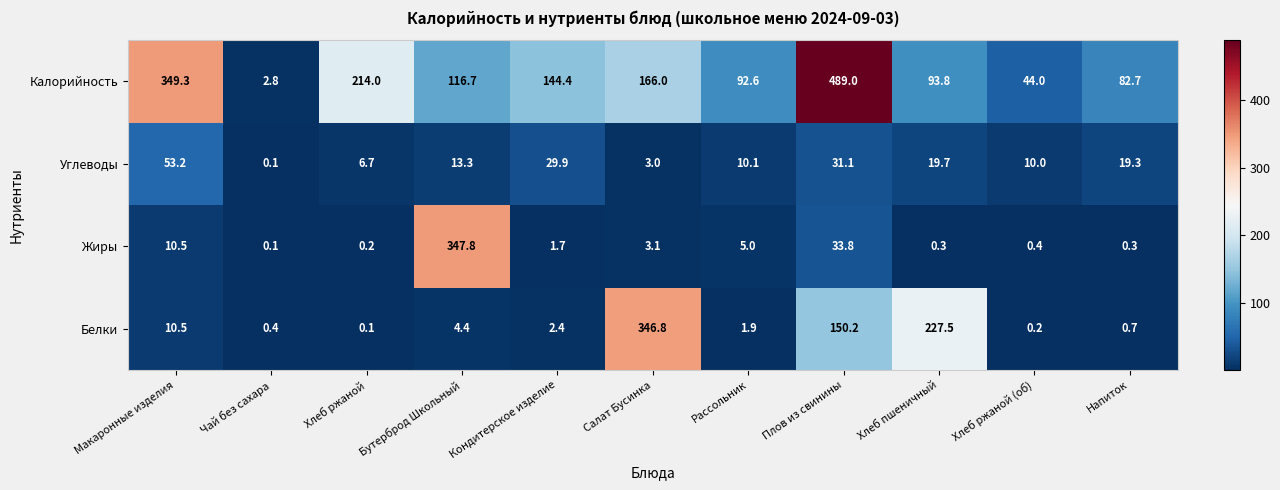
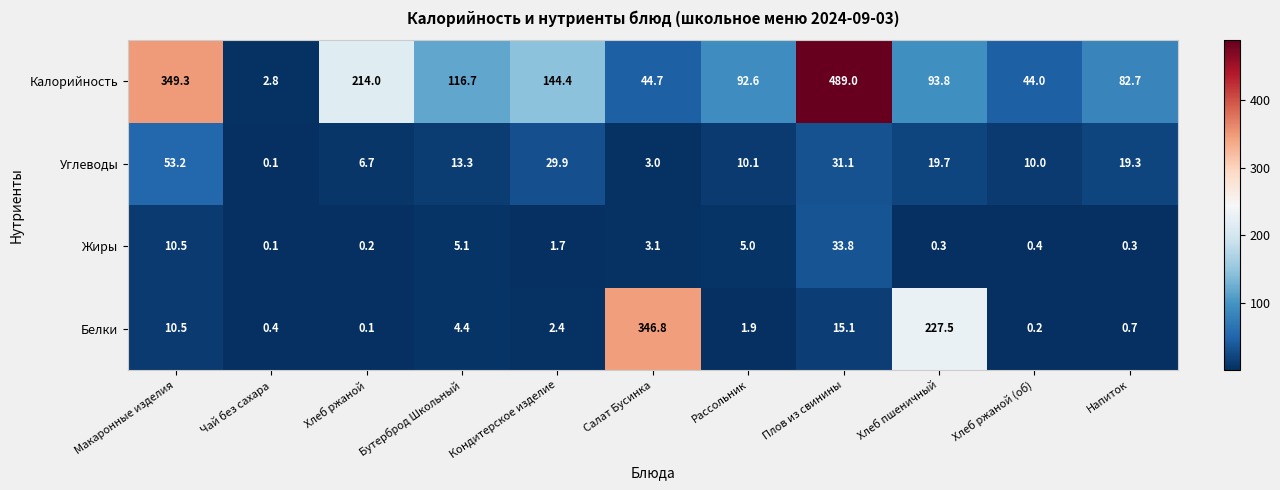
  {
    "Калорийность": {
      "Макаронные изделия": 349.3,
      "Чай без сахара": 2.8,
      "Хлеб ржаной": 214.0,
      "Бутерброд Школьный": 116.7,
      "Кондитерское изделие": 144.4,
-     "Салат Бусинка": 166.0,
+     "Салат Бусинка": 44.7,
      "Рассольник": 92.6,
      "Плов из свинины": 489.0,
      "Хлеб пшеничный": 93.8,
      "Хлеб ржаной (об)": 44.0,
      "Напиток": 82.7
    },
    "Углеводы": {
      "Макаронные изделия": 53.2,
      "Чай без сахара": 0.1,
      "Хлеб ржаной": 6.7,
      "Бутерброд Школьный": 13.3,
      "Кондитерское изделие": 29.9,
      "Салат Бусинка": 3.0,
      "Рассольник": 10.1,
      "Плов из свинины": 31.1,
      "Хлеб пшеничный": 19.7,
      "Хлеб ржаной (об)": 10.0,
      "Напиток": 19.3
    },
    "Жиры": {
      "Макаронные изделия": 10.5,
      "Чай без сахара": 0.1,
      "Хлеб ржаной": 0.2,
-     "Бутерброд Школьный": 347.8,
+     "Бутерброд Школьный": 5.1,
      "Кондитерское изделие": 1.7,
      "Салат Бусинка": 3.1,
      "Рассольник": 5.0,
      "Плов из свинины": 33.8,
      "Хлеб пшеничный": 0.3,
      "Хлеб ржаной (об)": 0.4,
      "Напиток": 0.3
    },
    "Белки": {
      "Макаронные изделия": 10.5,
      "Чай без сахара": 0.4,
      "Хлеб ржаной": 0.1,
      "Бутерброд Школьный": 4.4,
      "Кондитерское изделие": 2.4,
      "Салат Бусинка": 346.8,
      "Рассольник": 1.9,
-     "Плов из свинины": 150.2,
+     "Плов из свинины": 15.1,
      "Хлеб пшеничный": 227.5,
      "Хлеб ржаной (об)": 0.2,
      "Напиток": 0.7
    }
  }
